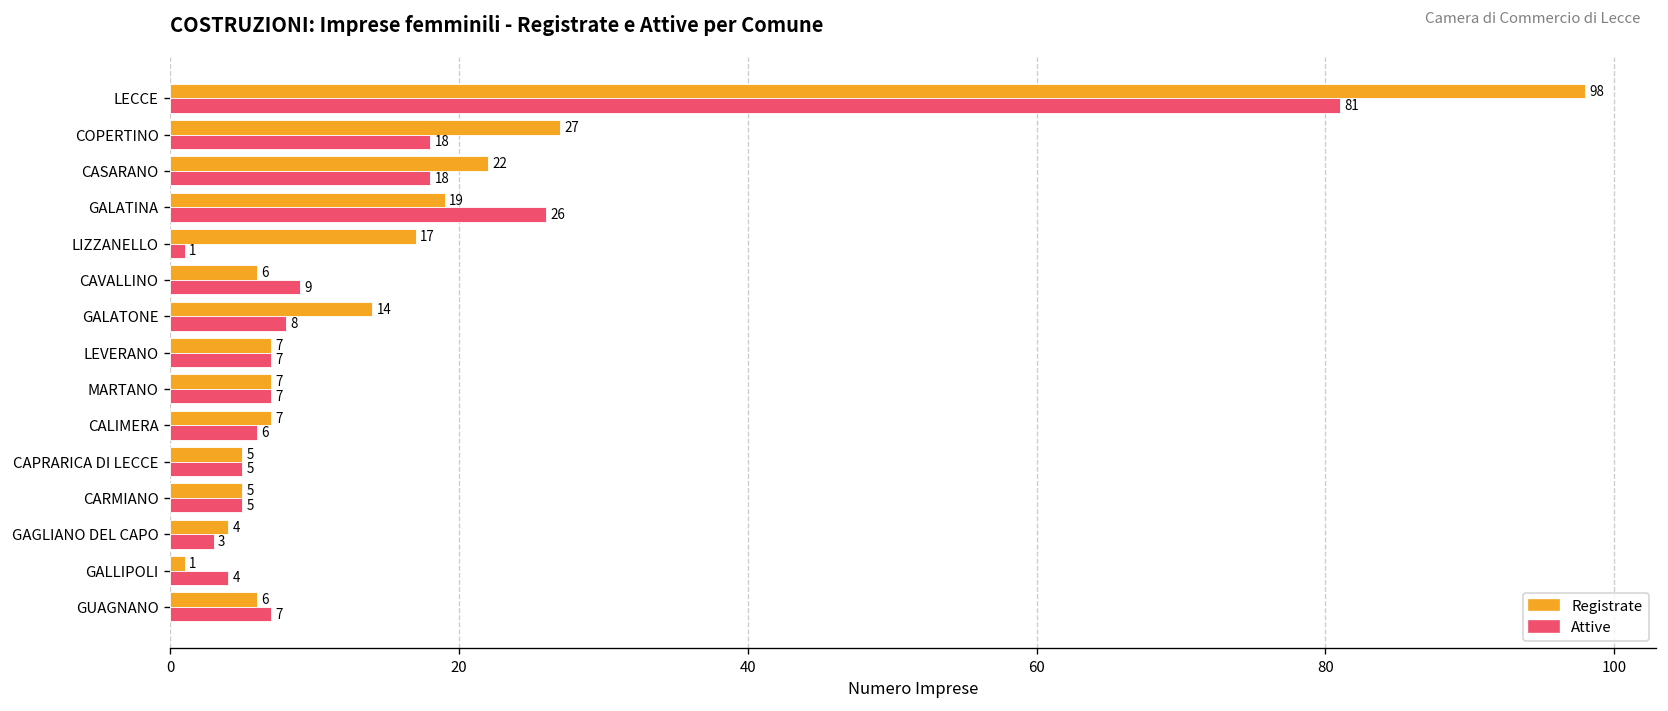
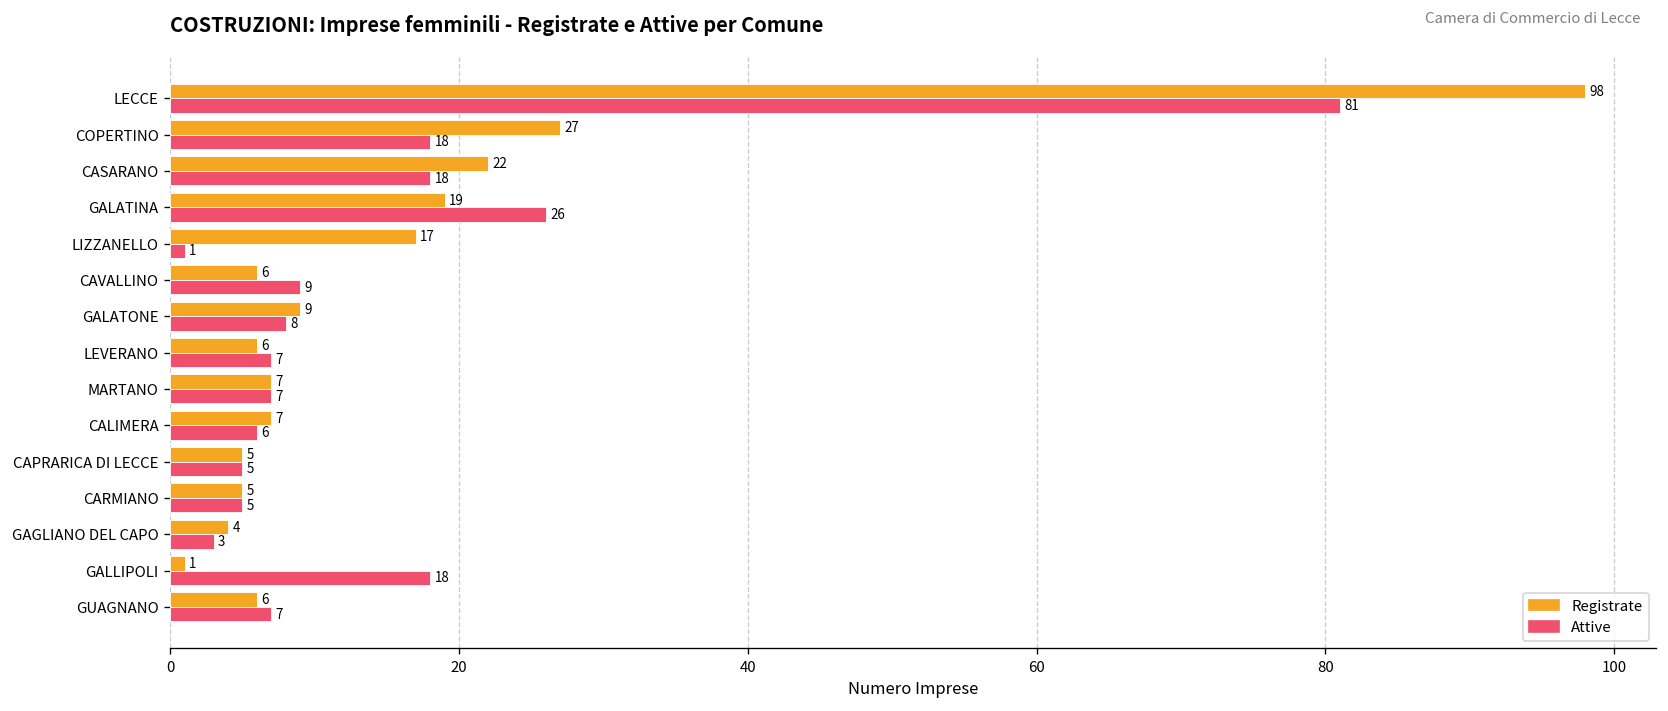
  {
    "Registrate": {
      "LECCE": 98,
      "COPERTINO": 27,
      "CASARANO": 22,
      "GALATINA": 19,
      "LIZZANELLO": 17,
      "CAVALLINO": 6,
-     "GALATONE": 14,
-     "LEVERANO": 7,
+     "GALATONE": 9,
+     "LEVERANO": 6,
      "MARTANO": 7,
      "CALIMERA": 7,
      "CAPRARICA DI LECCE": 5,
      "CARMIANO": 5,
      "GAGLIANO DEL CAPO": 4,
      "GALLIPOLI": 1,
      "GUAGNANO": 6
    },
    "Attive": {
      "LECCE": 81,
      "COPERTINO": 18,
      "CASARANO": 18,
      "GALATINA": 26,
      "LIZZANELLO": 1,
      "CAVALLINO": 9,
      "GALATONE": 8,
      "LEVERANO": 7,
      "MARTANO": 7,
      "CALIMERA": 6,
      "CAPRARICA DI LECCE": 5,
      "CARMIANO": 5,
      "GAGLIANO DEL CAPO": 3,
-     "GALLIPOLI": 4,
+     "GALLIPOLI": 18,
      "GUAGNANO": 7
    }
  }
